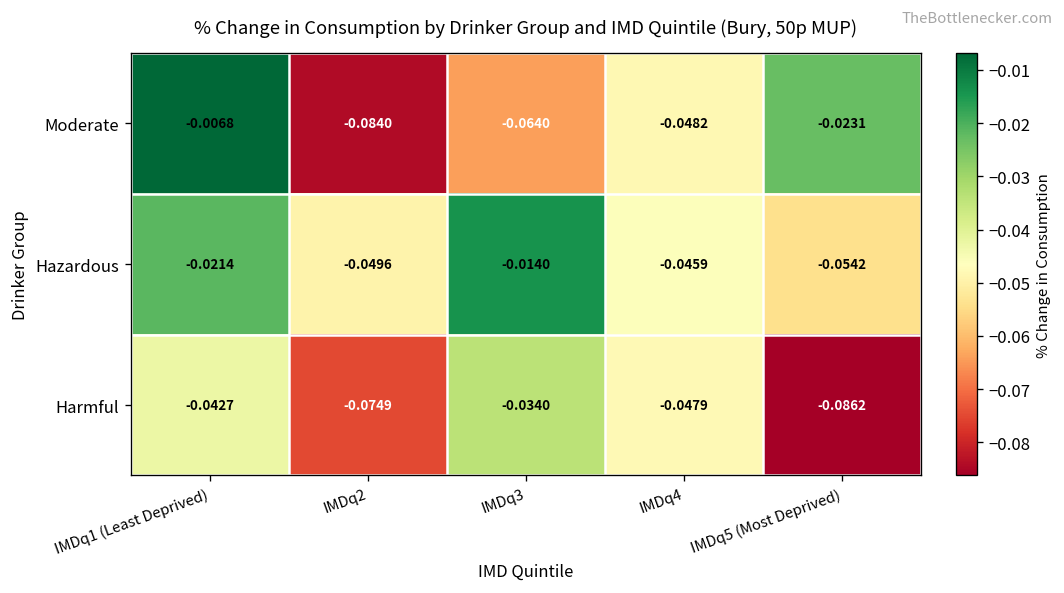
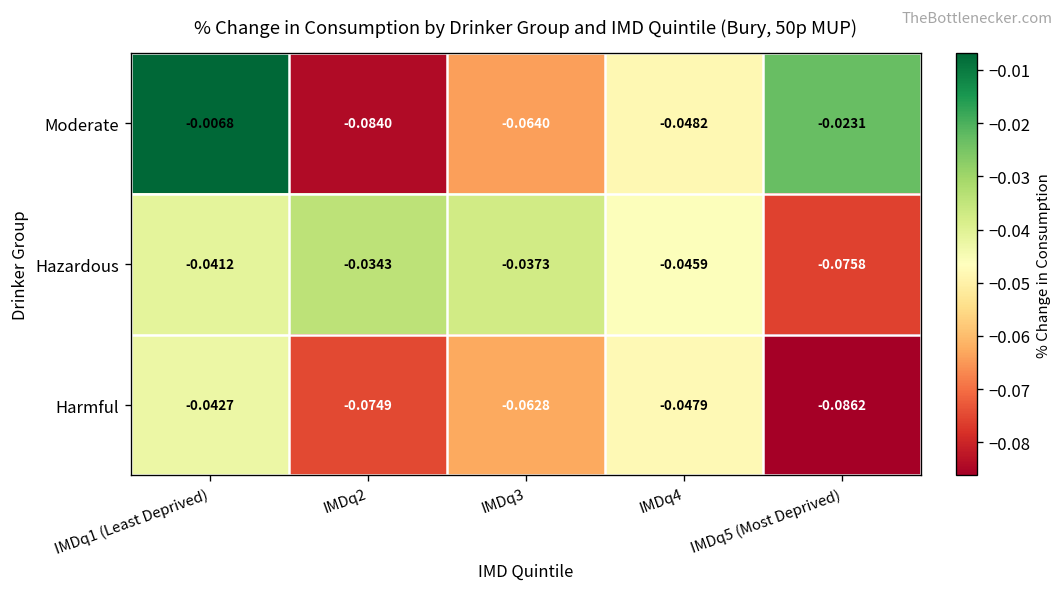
  {
    "Moderate": {
      "IMDq1 (Least Deprived)": -0.0068,
      "IMDq2": -0.0840,
      "IMDq3": -0.0640,
      "IMDq4": -0.0482,
      "IMDq5 (Most Deprived)": -0.0231
    },
    "Hazardous": {
-     "IMDq1 (Least Deprived)": -0.0214,
-     "IMDq2": -0.0496,
-     "IMDq3": -0.0140,
+     "IMDq1 (Least Deprived)": -0.0412,
+     "IMDq2": -0.0343,
+     "IMDq3": -0.0373,
      "IMDq4": -0.0459,
-     "IMDq5 (Most Deprived)": -0.0542
+     "IMDq5 (Most Deprived)": -0.0758
    },
    "Harmful": {
      "IMDq1 (Least Deprived)": -0.0427,
      "IMDq2": -0.0749,
-     "IMDq3": -0.0340,
+     "IMDq3": -0.0628,
      "IMDq4": -0.0479,
      "IMDq5 (Most Deprived)": -0.0862
    }
  }
